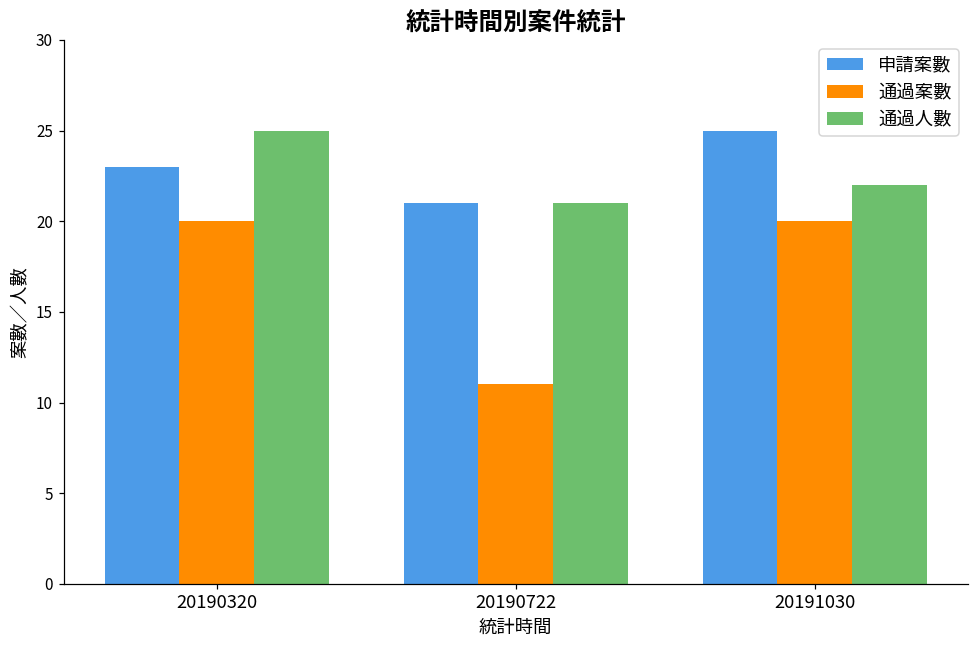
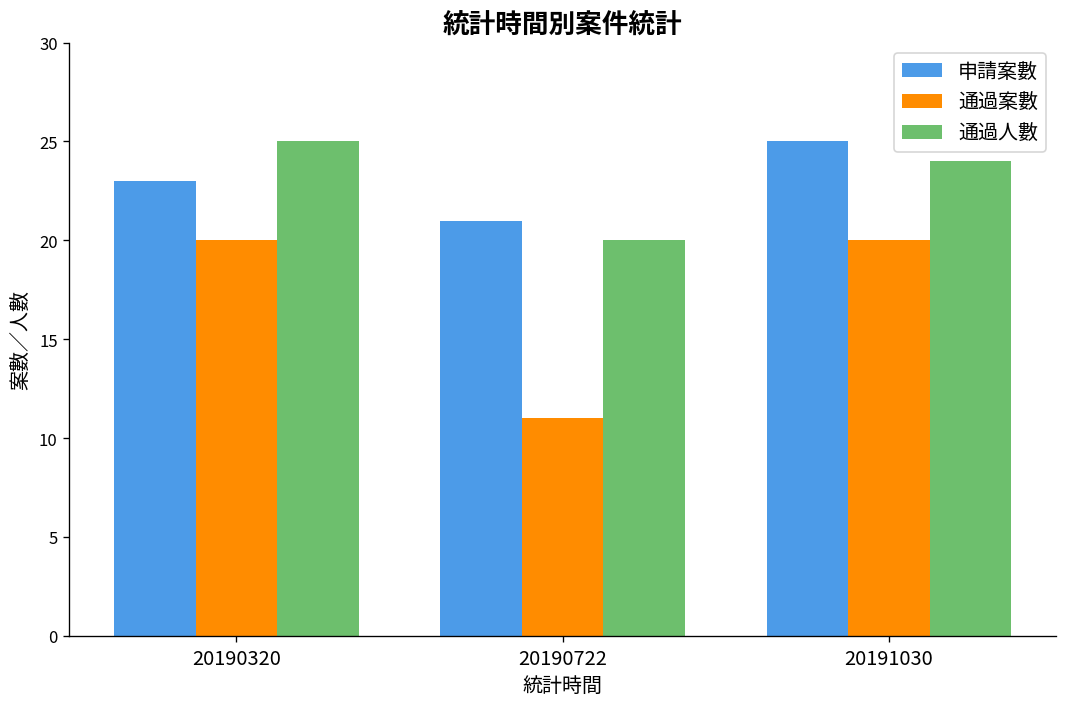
  {
    "申請案數": {
      "20190320": 23,
      "20190722": 21,
      "20191030": 25
    },
    "通過案數": {
      "20190320": 20,
      "20190722": 11,
      "20191030": 20
    },
    "通過人數": {
      "20190320": 25,
-     "20190722": 21,
-     "20191030": 22
+     "20190722": 20,
+     "20191030": 24
    }
  }
